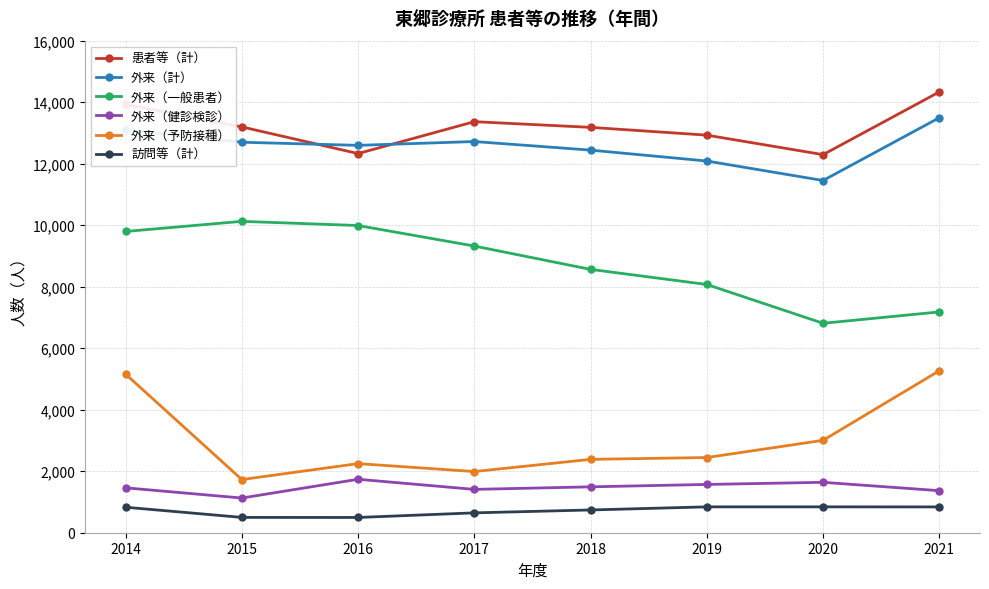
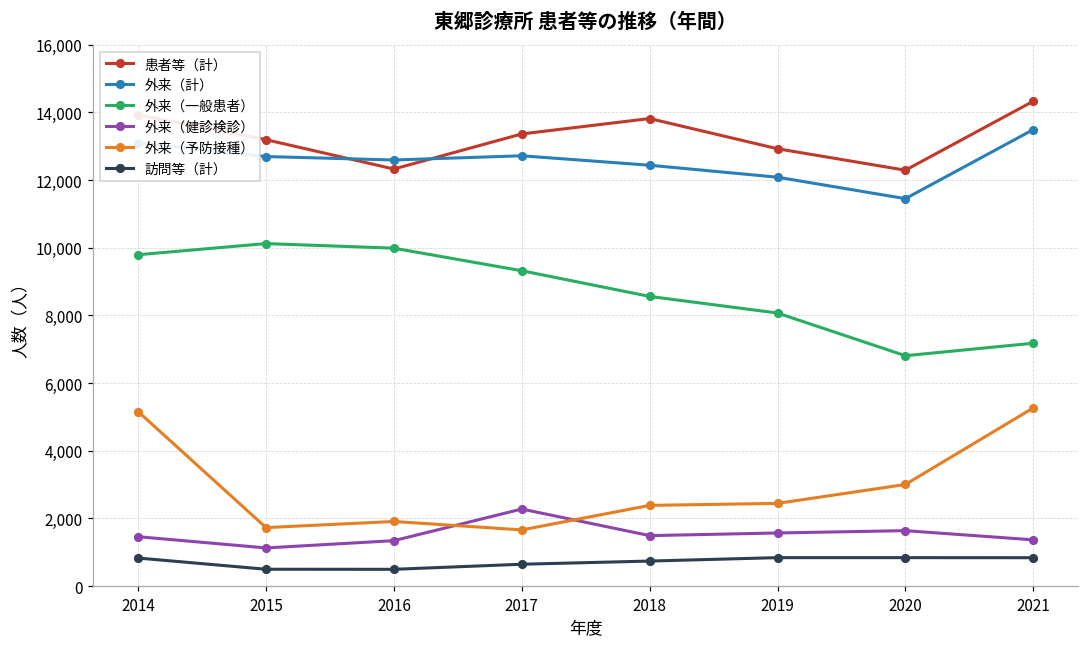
  {
    "患者等（計）": {
      "2015": "13,200",
      "2016": "12,300",
      "2017": "13,400",
-     "2018": "13,200",
+     "2018": "13,800",
      "2019": "12,900",
      "2020": "12,300",
      "2021": "14,300"
    },
    "外来（計）": {
      "2015": "12,700",
      "2016": "12,600",
      "2017": "12,700",
      "2018": "12,400",
      "2019": "12,100",
      "2020": "11,500",
      "2021": "13,500"
    },
    "外来（一般患者）": {
      "2014": "9,800",
      "2015": "10,100",
      "2016": "10,000",
      "2017": "9,300",
      "2018": "8,600",
      "2019": "8,100",
      "2020": "6,800",
      "2021": "7,200"
    },
    "外来（健診検診）": {
      "2014": "1,500",
      "2015": "1,100",
-     "2016": "1,700",
-     "2017": "1,400",
+     "2016": "1,300",
+     "2017": "2,300",
      "2018": "1,500",
      "2019": "1,600",
      "2020": "1,600",
      "2021": "1,400"
    },
    "外来（予防接種）": {
      "2014": "5,200",
      "2015": "1,700",
-     "2016": "2,200",
-     "2017": "2,000",
+     "2016": "1,900",
+     "2017": "1,700",
      "2018": "2,400",
      "2019": "2,400",
      "2020": "3,000",
      "2021": "5,300"
    },
    "訪問等（計）": {
      "2014": "800",
      "2015": "500",
      "2016": "500",
      "2017": "600",
      "2018": "700",
      "2019": "800",
      "2020": "800",
      "2021": "800"
    }
  }
